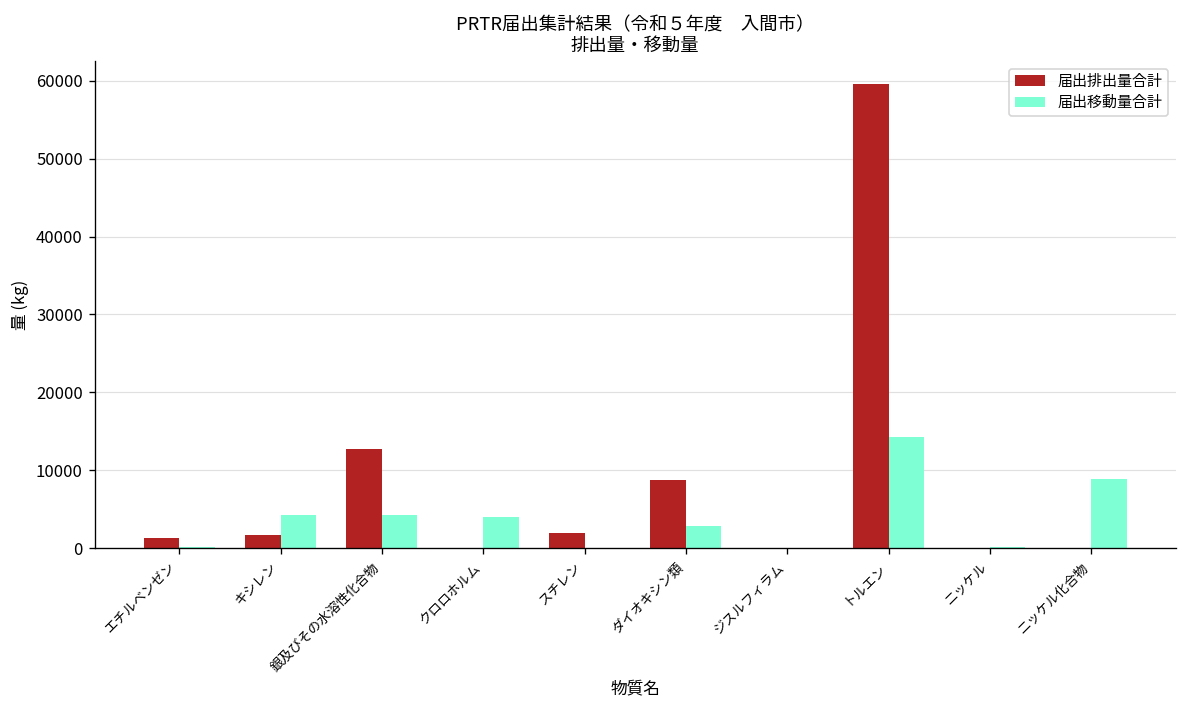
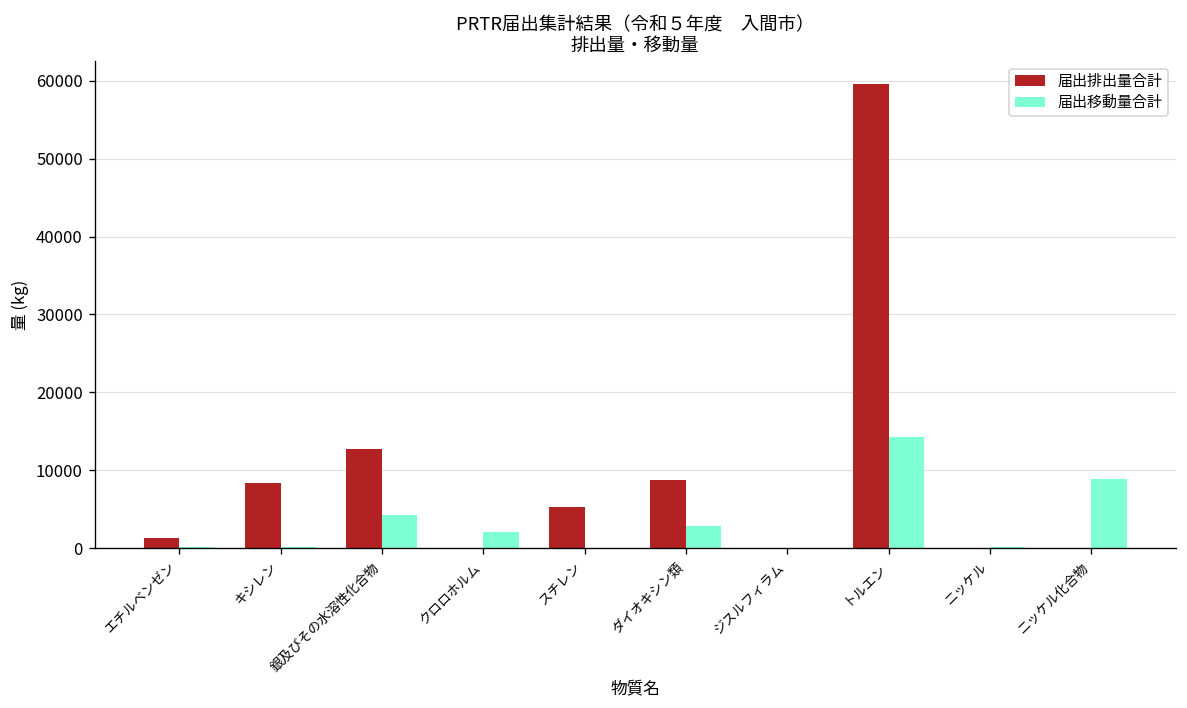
  {
    "届出排出量合計": {
      "エチルベンゼン": 1000,
-     "キシレン": 2000,
+     "キシレン": 8000,
      "銀及びその水溶性化合物": 13000,
      "クロロホルム": 0,
-     "スチレン": 2000,
+     "スチレン": 5000,
      "ダイオキシン類": 9000,
      "ジスルフィラム": 0,
      "トルエン": 60000,
      "ニッケル": 0,
      "ニッケル化合物": 0
    },
    "届出移動量合計": {
-     "キシレン": 4000,
+     "キシレン": 0,
      "銀及びその水溶性化合物": 4000,
-     "クロロホルム": 4000,
+     "クロロホルム": 2000,
      "スチレン": 0,
      "ダイオキシン類": 3000,
      "トルエン": 14000,
      "ニッケル化合物": 9000
    }
  }
